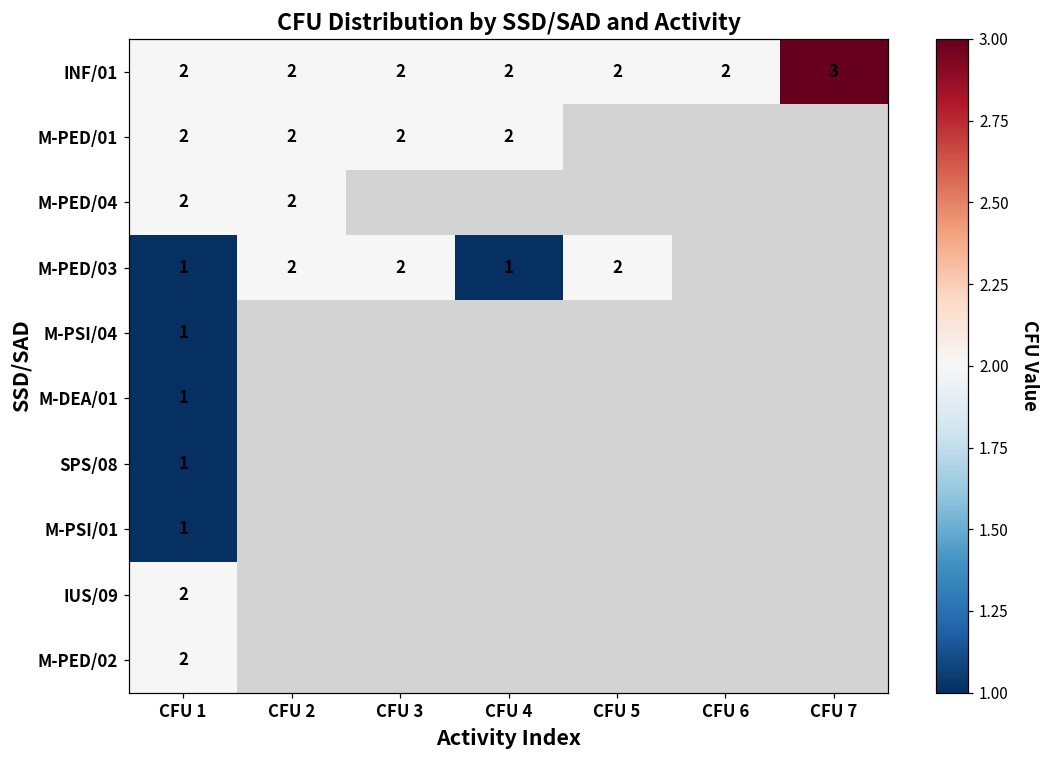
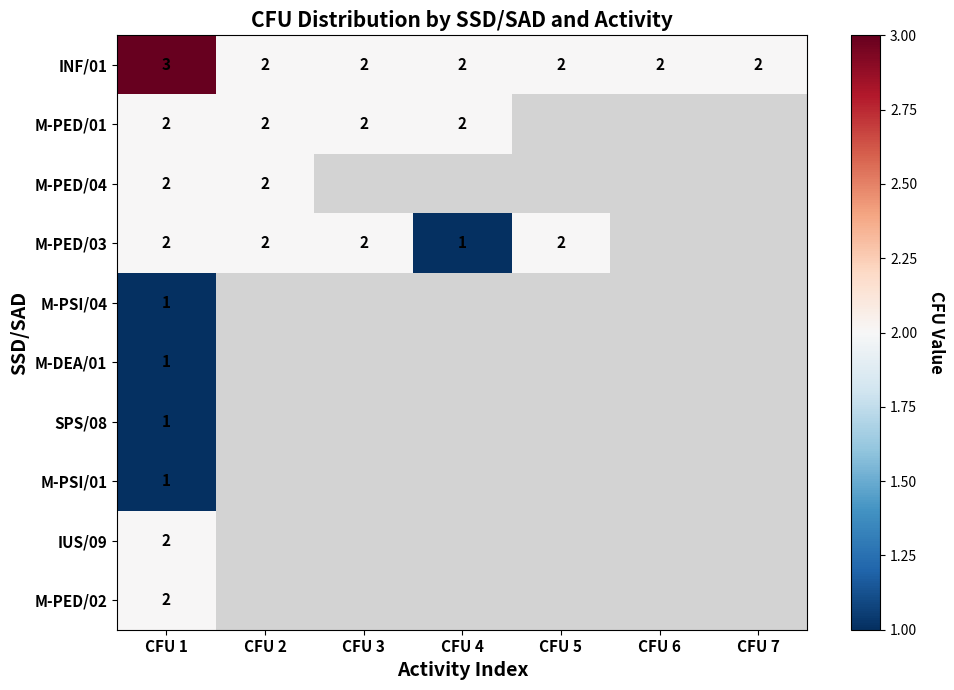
  {
    "INF/01": {
-     "CFU 1": 2,
+     "CFU 1": 3,
      "CFU 2": 2,
      "CFU 3": 2,
      "CFU 4": 2,
      "CFU 5": 2,
      "CFU 6": 2,
-     "CFU 7": 3
+     "CFU 7": 2
    },
    "M-PED/01": {
      "CFU 1": 2,
      "CFU 2": 2,
      "CFU 3": 2,
      "CFU 4": 2
    },
    "M-PED/04": {
      "CFU 1": 2,
      "CFU 2": 2
    },
    "M-PED/03": {
-     "CFU 1": 1,
+     "CFU 1": 2,
      "CFU 2": 2,
      "CFU 3": 2,
      "CFU 4": 1,
      "CFU 5": 2
    },
    "M-PSI/04": {
      "CFU 1": 1
    },
    "M-DEA/01": {
      "CFU 1": 1
    },
    "SPS/08": {
      "CFU 1": 1
    },
    "M-PSI/01": {
      "CFU 1": 1
    },
    "IUS/09": {
      "CFU 1": 2
    },
    "M-PED/02": {
      "CFU 1": 2
    }
  }
